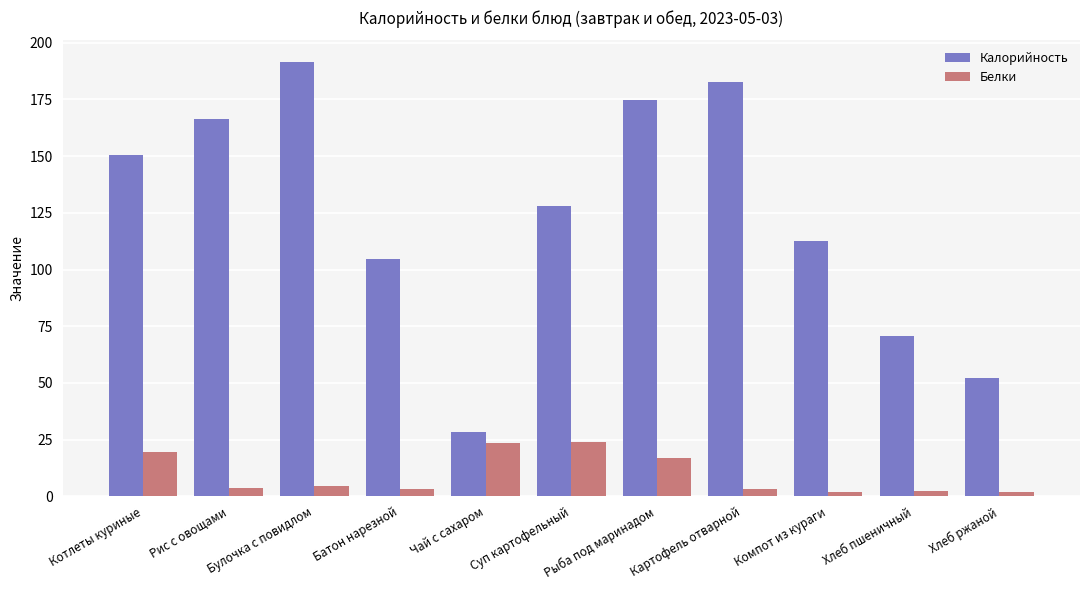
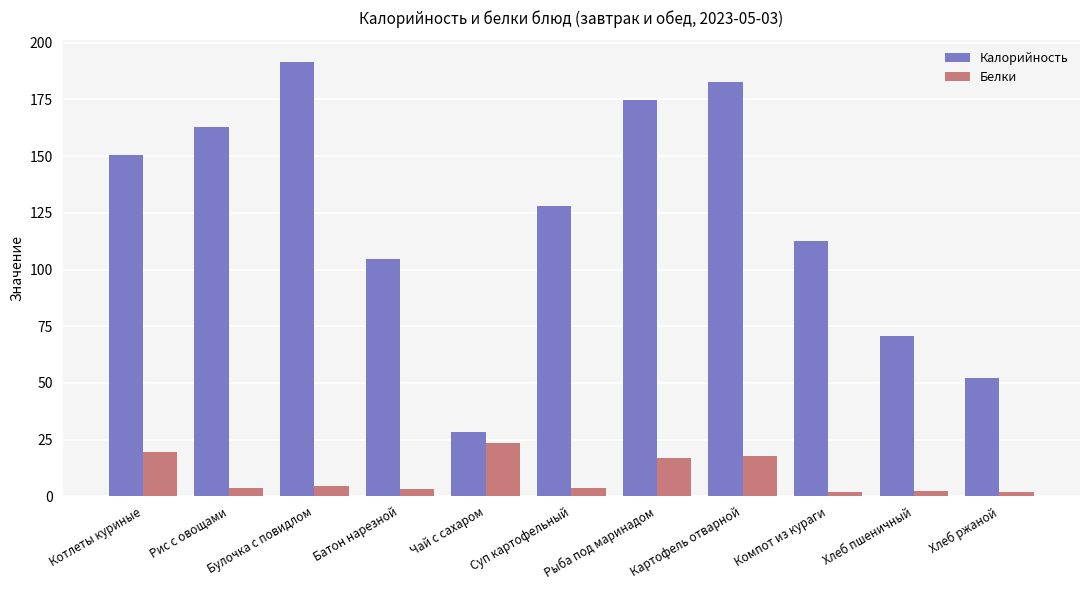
  {
    "Калорийность": {
      "Котлеты куриные": 151,
-     "Рис с овощами": 166,
+     "Рис с овощами": 163,
      "Булочка с повидлом": 191,
      "Батон нарезной": 105,
      "Чай с сахаром": 28,
      "Суп картофельный": 128,
      "Рыба под маринадом": 175,
      "Картофель отварной": 183,
      "Компот из кураги": 112,
      "Хлеб пшеничный": 71,
      "Хлеб ржаной": 52
    },
    "Белки": {
      "Котлеты куриные": 20,
      "Рис с овощами": 4,
      "Булочка с повидлом": 4,
      "Батон нарезной": 3,
      "Чай с сахаром": 24,
-     "Суп картофельный": 24,
+     "Суп картофельный": 4,
      "Рыба под маринадом": 17,
-     "Картофель отварной": 3,
+     "Картофель отварной": 18,
      "Компот из кураги": 2,
      "Хлеб пшеничный": 2,
      "Хлеб ржаной": 2
    }
  }
